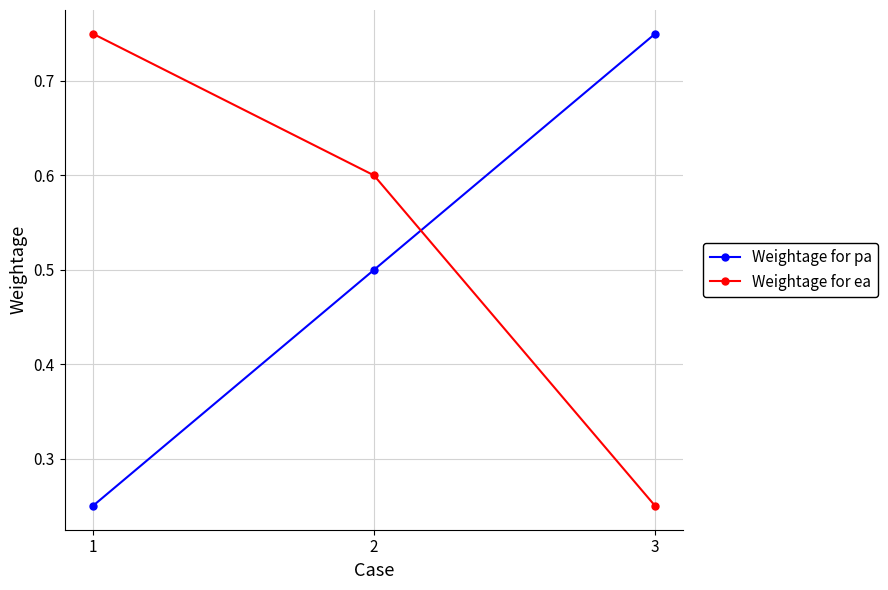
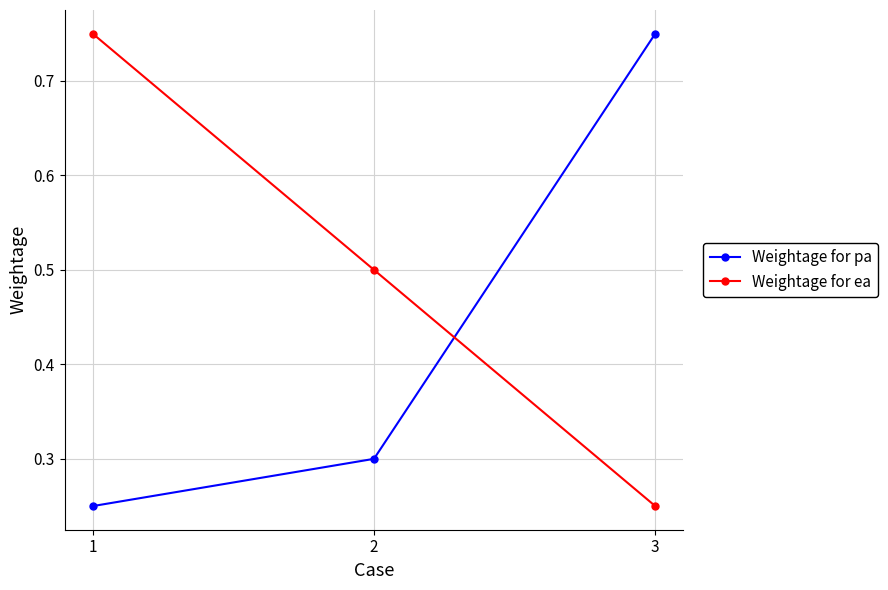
  {
    "Weightage for pa": {
      "1": 0.25,
-     "2": 0.5,
+     "2": 0.3,
      "3": 0.75
    },
    "Weightage for ea": {
      "1": 0.75,
-     "2": 0.6,
+     "2": 0.5,
      "3": 0.25
    }
  }
